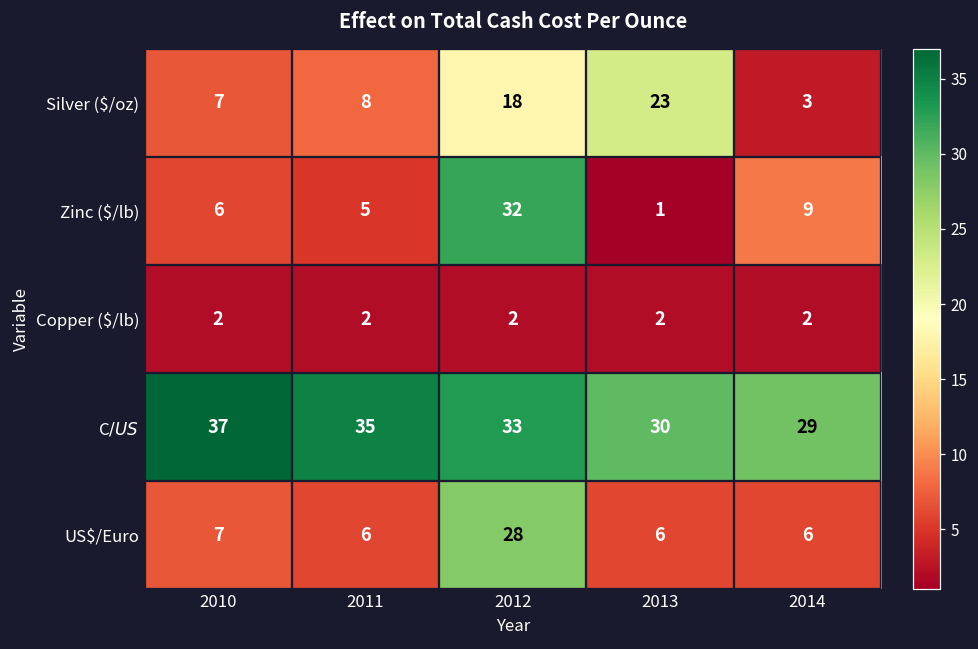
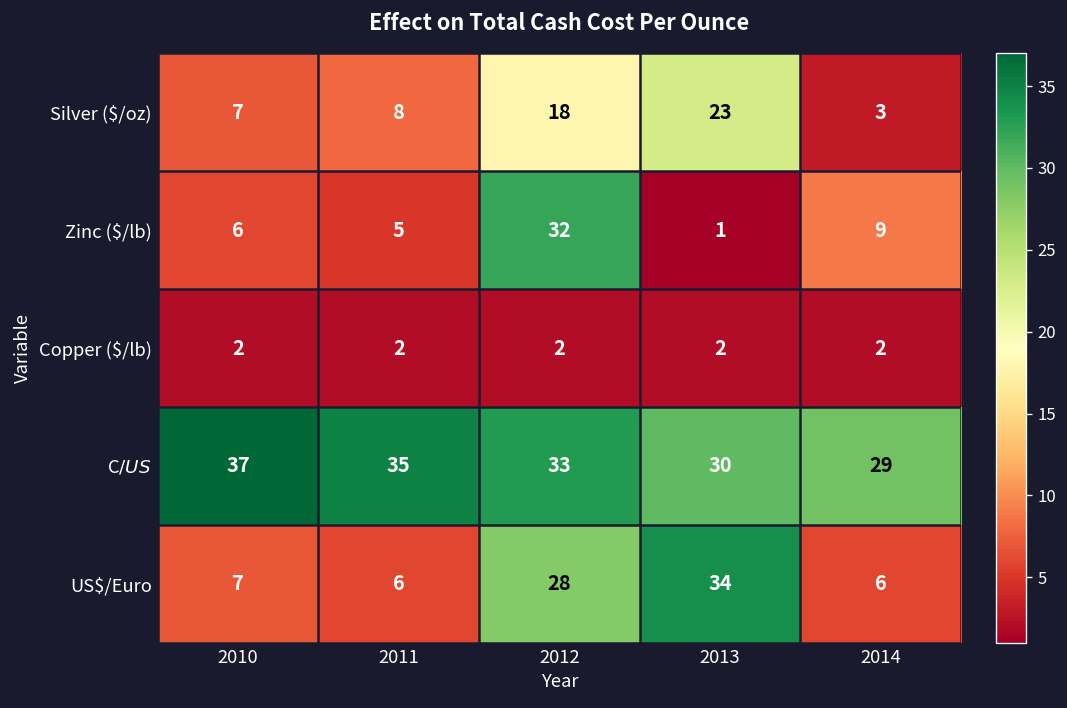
  {
    "Silver ($/oz)": {
      "2010": 7,
      "2011": 8,
      "2012": 18,
      "2013": 23,
      "2014": 3
    },
    "Zinc ($/lb)": {
      "2010": 6,
      "2011": 5,
      "2012": 32,
      "2013": 1,
      "2014": 9
    },
    "Copper ($/lb)": {
      "2010": 2,
      "2011": 2,
      "2012": 2,
      "2013": 2,
      "2014": 2
    },
    "US$/Euro": {
      "2010": 7,
      "2011": 6,
      "2012": 28,
-     "2013": 6,
+     "2013": 34,
      "2014": 6
    }
  }
